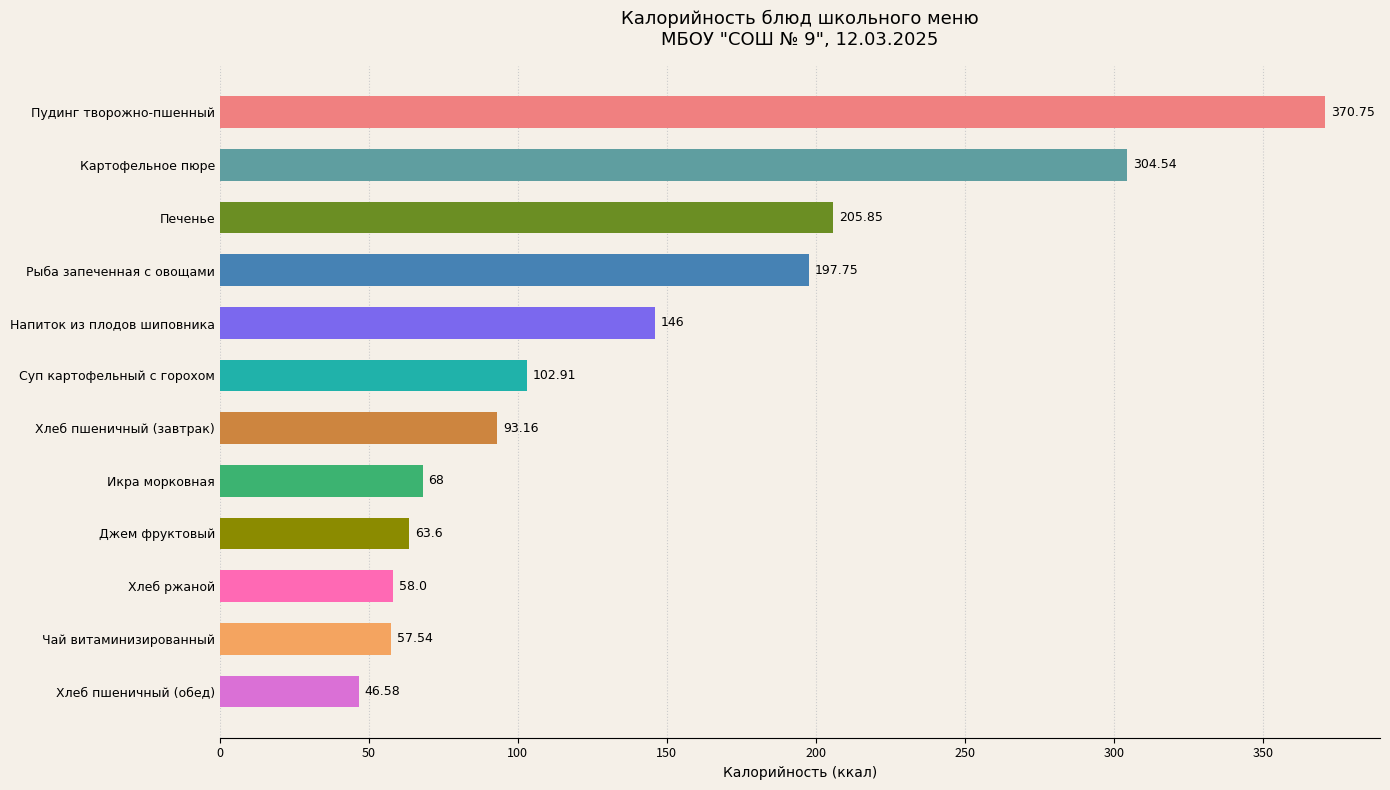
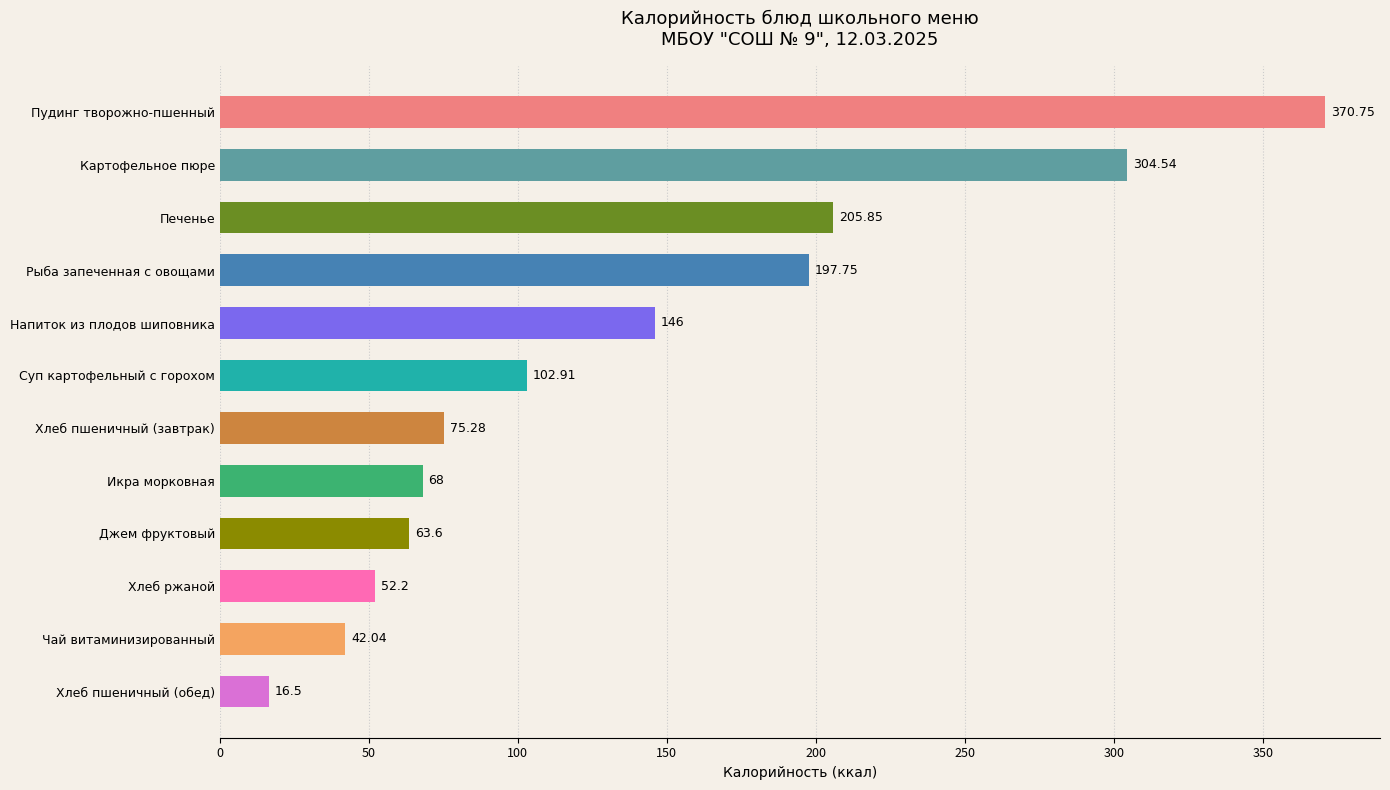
  {
    "Пудинг творожно-пшенный": 370.75,
    "Картофельное пюре": 304.54,
    "Печенье": 205.85,
    "Рыба запеченная с овощами": 197.75,
    "Напиток из плодов шиповника": 146,
    "Суп картофельный с горохом": 102.91,
-   "Хлеб пшеничный (завтрак)": 93.16,
+   "Хлеб пшеничный (завтрак)": 75.28,
    "Икра морковная": 68,
    "Джем фруктовый": 63.6,
-   "Хлеб ржаной": 58.0,
-   "Чай витаминизированный": 57.54,
-   "Хлеб пшеничный (обед)": 46.58
+   "Хлеб ржаной": 52.2,
+   "Чай витаминизированный": 42.04,
+   "Хлеб пшеничный (обед)": 16.5
  }
